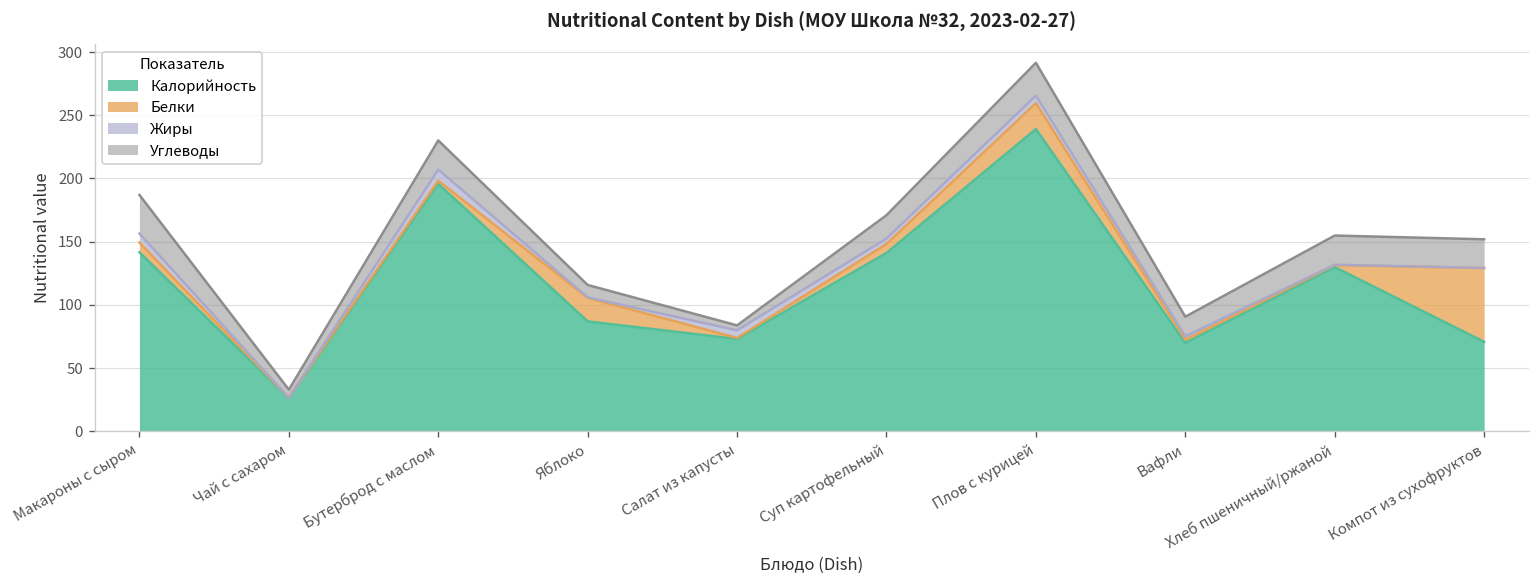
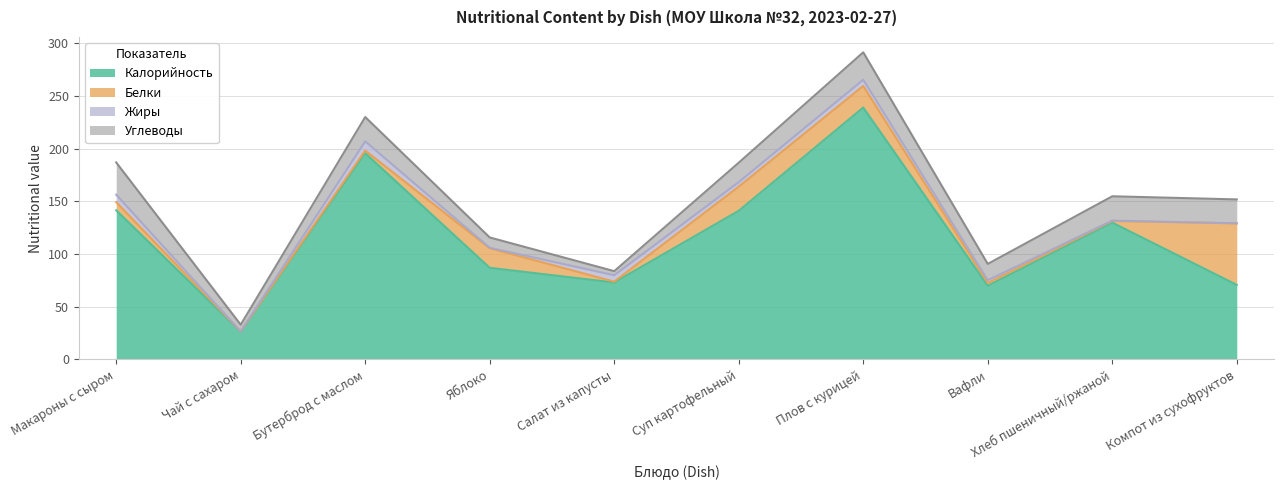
  {
    "Калорийность": {
      "Макароны с сыром": 142,
      "Бутерброд с маслом": 196,
      "Яблоко": 87,
      "Суп картофельный": 141,
      "Плов с курицей": 239,
      "Вафли": 70,
      "Компот из сухофруктов": 71
    },
    "Белки": {
      "Макароны с сыром": 8,
      "Бутерброд с маслом": 2,
-     "Суп картофельный": 7,
+     "Суп картофельный": 23,
      "Плов с курицей": 20,
      "Вафли": 3
    }
  }
